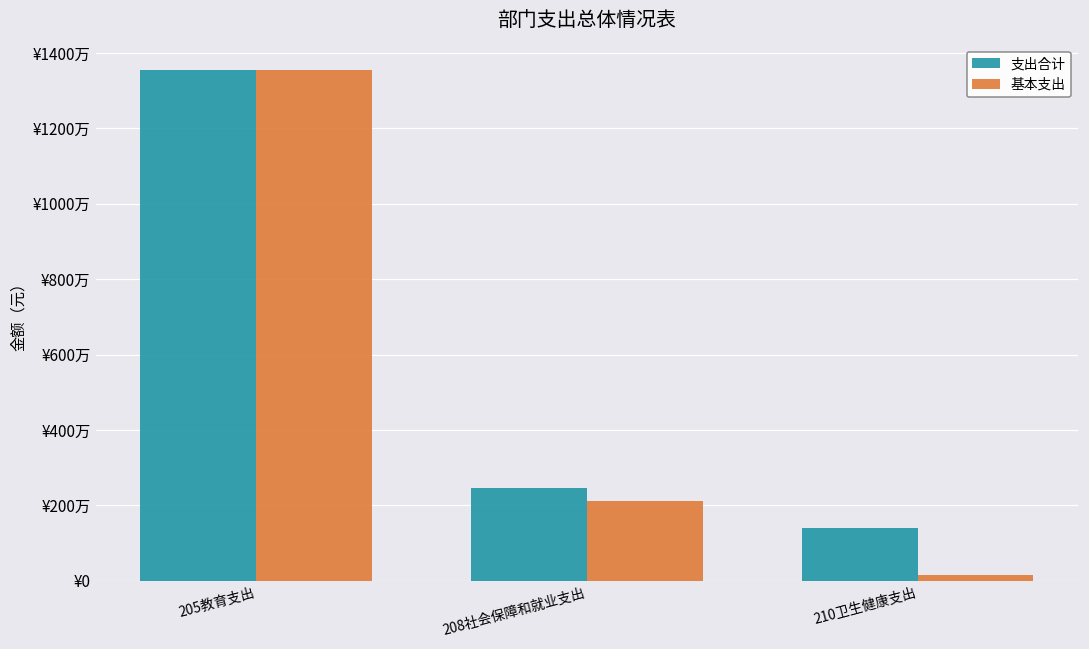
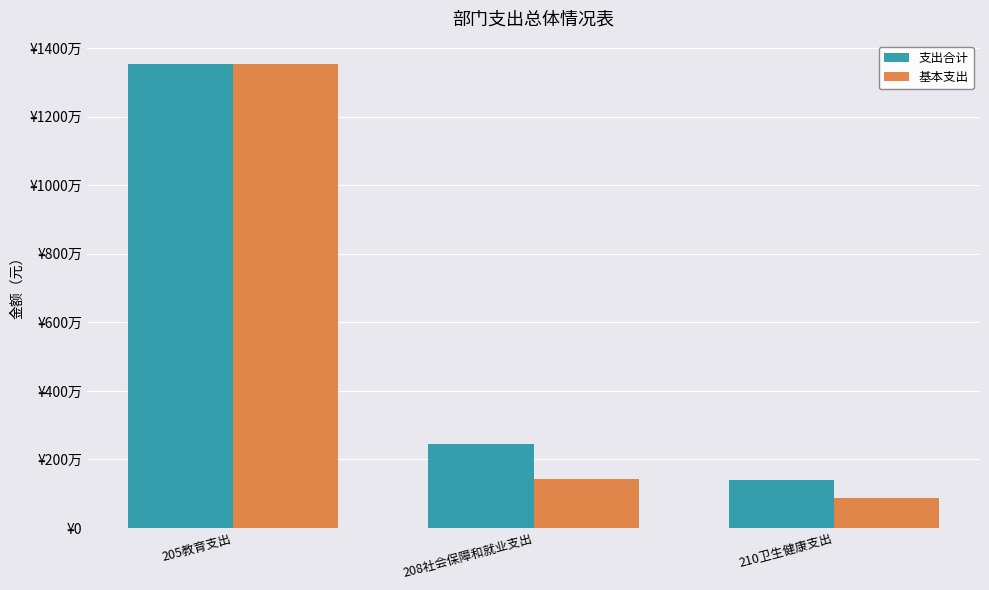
  {
    "支出合计": {
      "205教育支出": "¥1350万",
      "208社会保障和就业支出": "¥250万",
      "210卫生健康支出": "¥140万"
    },
    "基本支出": {
      "205教育支出": "¥1350万",
-     "208社会保障和就业支出": "¥210万",
-     "210卫生健康支出": "¥20万"
+     "208社会保障和就业支出": "¥140万",
+     "210卫生健康支出": "¥90万"
    }
  }
